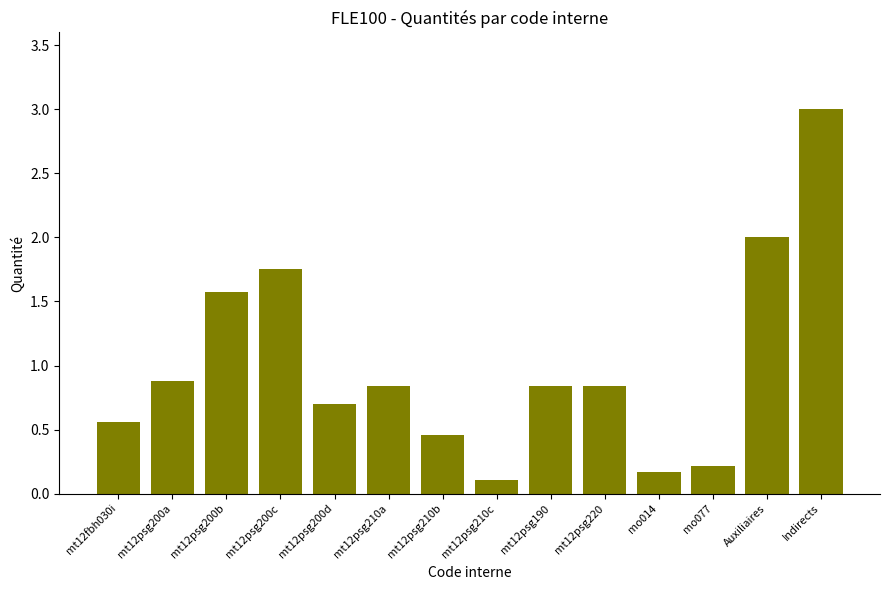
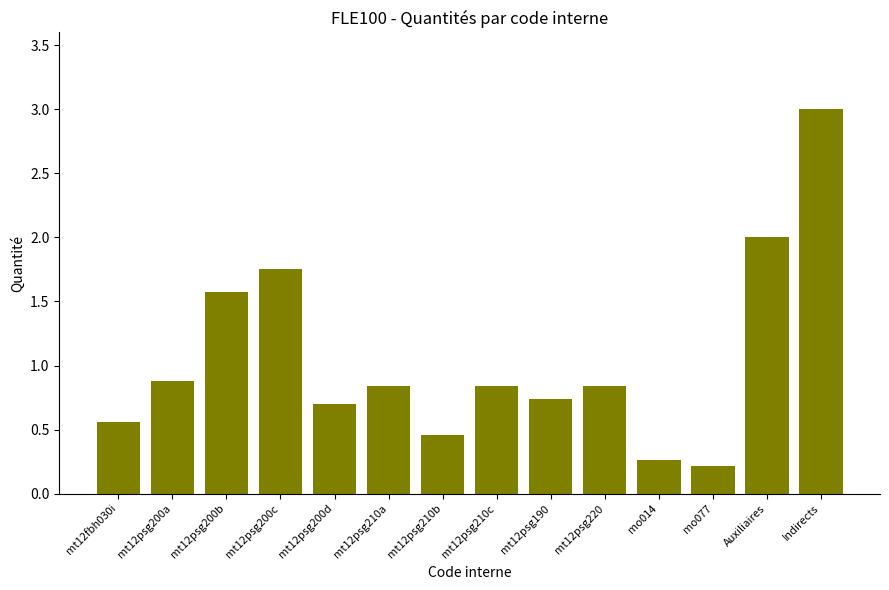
  {
    "mt12fbh030i": 0.56,
    "mt12psg200a": 0.88,
    "mt12psg200b": 1.58,
    "mt12psg200c": 1.75,
    "mt12psg200d": 0.70,
    "mt12psg210a": 0.84,
    "mt12psg210b": 0.46,
-   "mt12psg210c": 0.11,
-   "mt12psg190": 0.84,
+   "mt12psg210c": 0.84,
+   "mt12psg190": 0.74,
    "mt12psg220": 0.84,
-   "mo014": 0.17,
+   "mo014": 0.27,
    "mo077": 0.21,
    "Auxiliaires": 2.00,
    "Indirects": 3.00
  }
